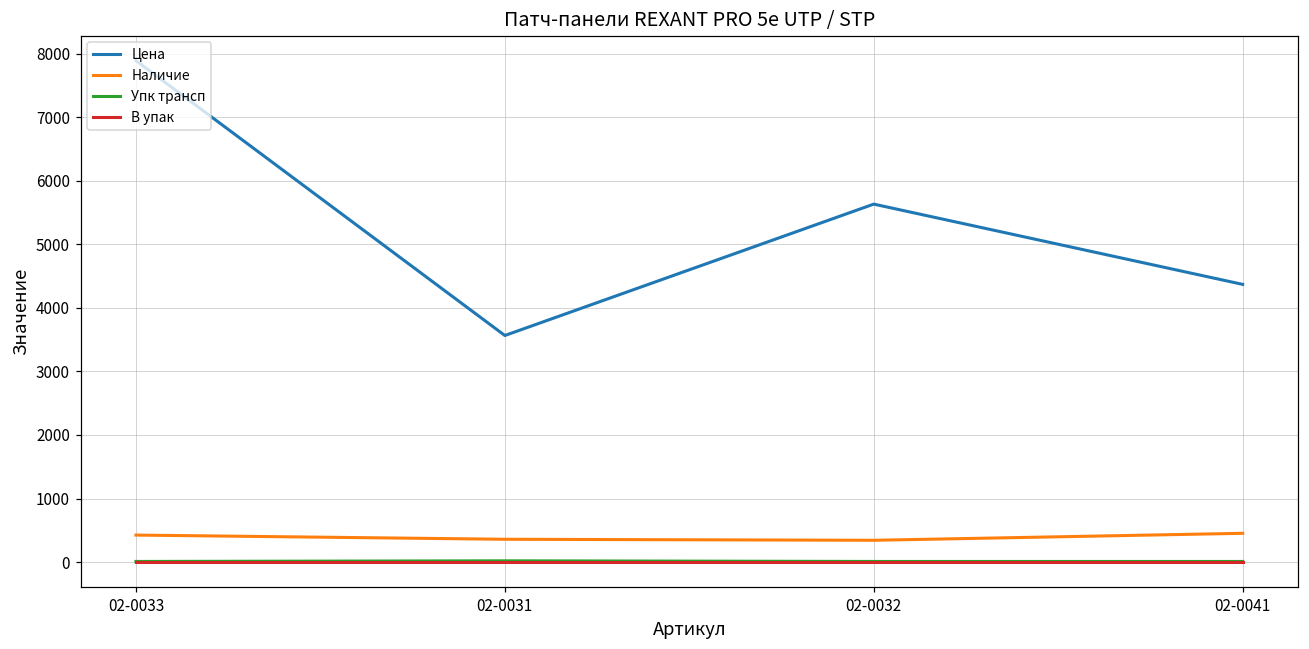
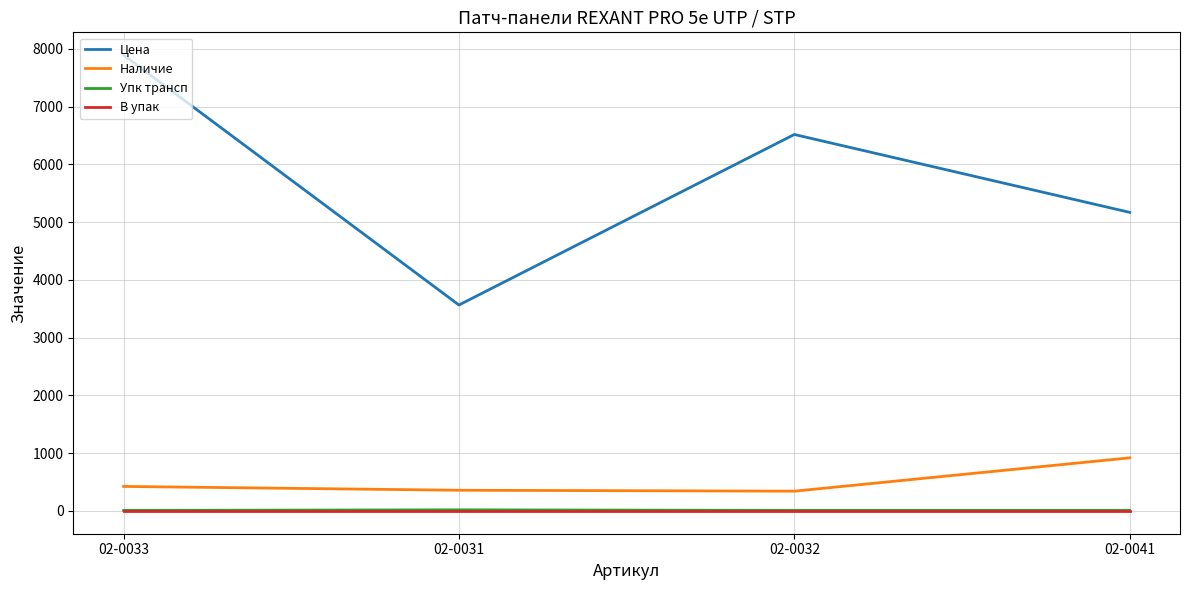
  {
    "Цена": {
      "02-0031": 3600,
-     "02-0032": 5600,
-     "02-0041": 4400
+     "02-0032": 6500,
+     "02-0041": 5200
    },
    "Наличие": {
      "02-0033": 400,
      "02-0031": 400,
      "02-0032": 300,
-     "02-0041": 500
+     "02-0041": 900
    }
  }
